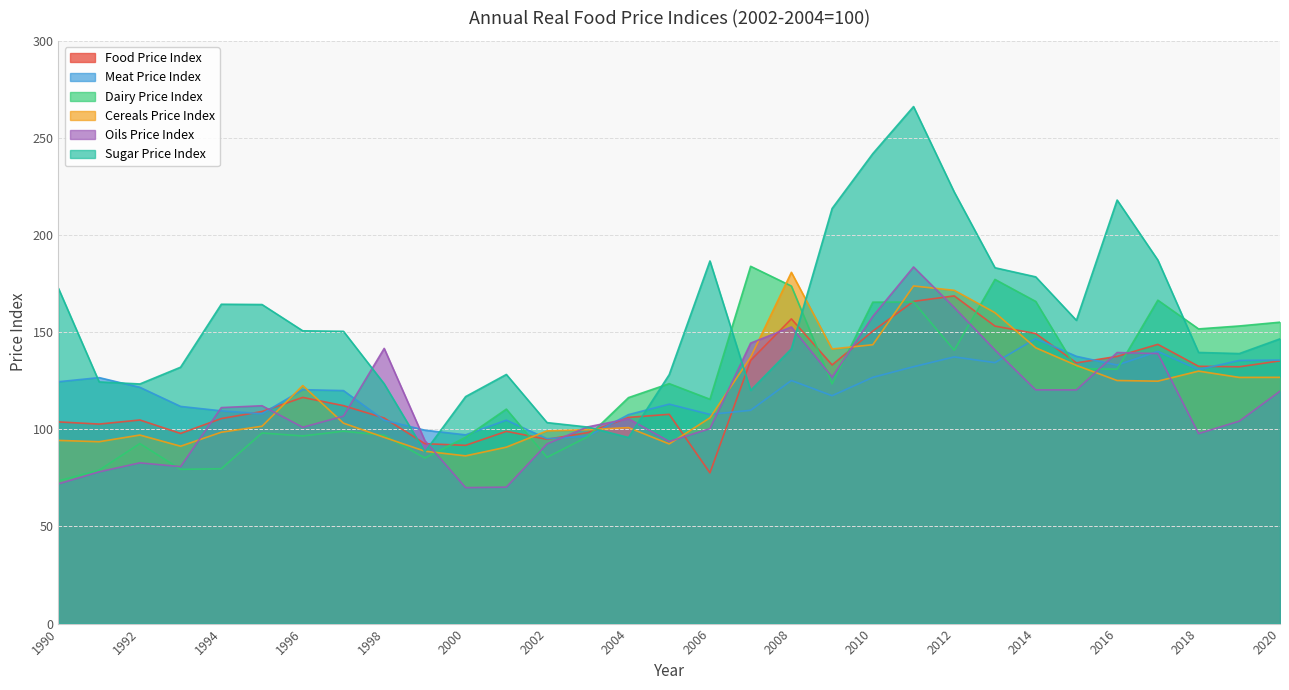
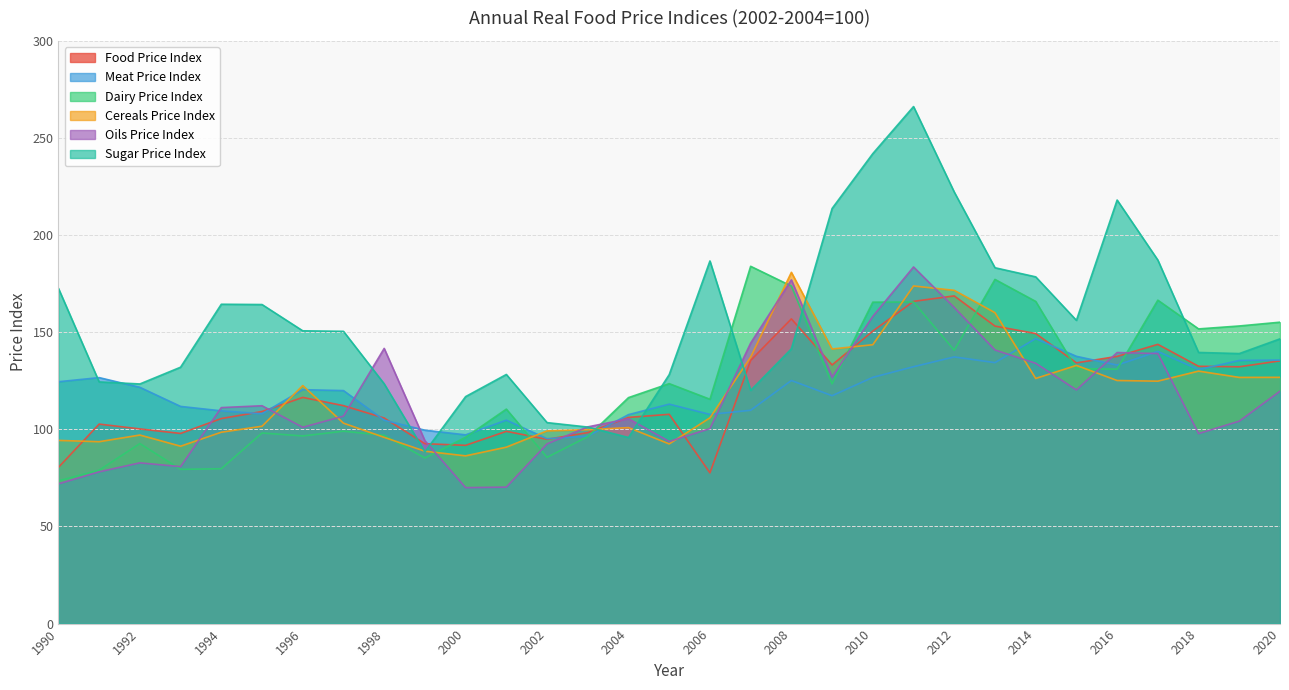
  {
    "Food Price Index": {
-     "1990": 104,
-     "1992": 105,
+     "1990": 80,
+     "1992": 100,
      "1994": 106,
      "1996": 116,
      "2000": 92,
      "2006": 78,
      "2008": 157,
      "2010": 151,
      "2012": 169,
      "2014": 149,
      "2016": 138,
      "2018": 132
    },
    "Meat Price Index": {
      "1990": 125,
      "1992": 122,
      "1994": 110,
      "1996": 120,
      "2004": 108,
      "2006": 108,
      "2008": 125,
      "2010": 127,
      "2012": 137,
      "2014": 147,
      "2016": 133
    },
    "Cereals Price Index": {
      "1990": 94,
      "1992": 97,
      "1994": 99,
      "1996": 123,
      "2000": 86,
      "2002": 99,
      "2004": 101,
      "2006": 106,
      "2008": 181,
      "2010": 144,
      "2012": 172,
-     "2014": 142,
+     "2014": 126,
      "2016": 125,
      "2020": 127
    },
    "Oils Price Index": {
      "1990": 72,
      "1992": 83,
      "1994": 111,
      "1996": 101,
      "1998": 142,
      "2000": 70,
      "2002": 93,
      "2006": 100,
-     "2008": 153,
+     "2008": 177,
      "2010": 158,
      "2012": 163,
-     "2014": 120,
+     "2014": 134,
      "2016": 140,
      "2018": 98,
      "2020": 120
    }
  }
